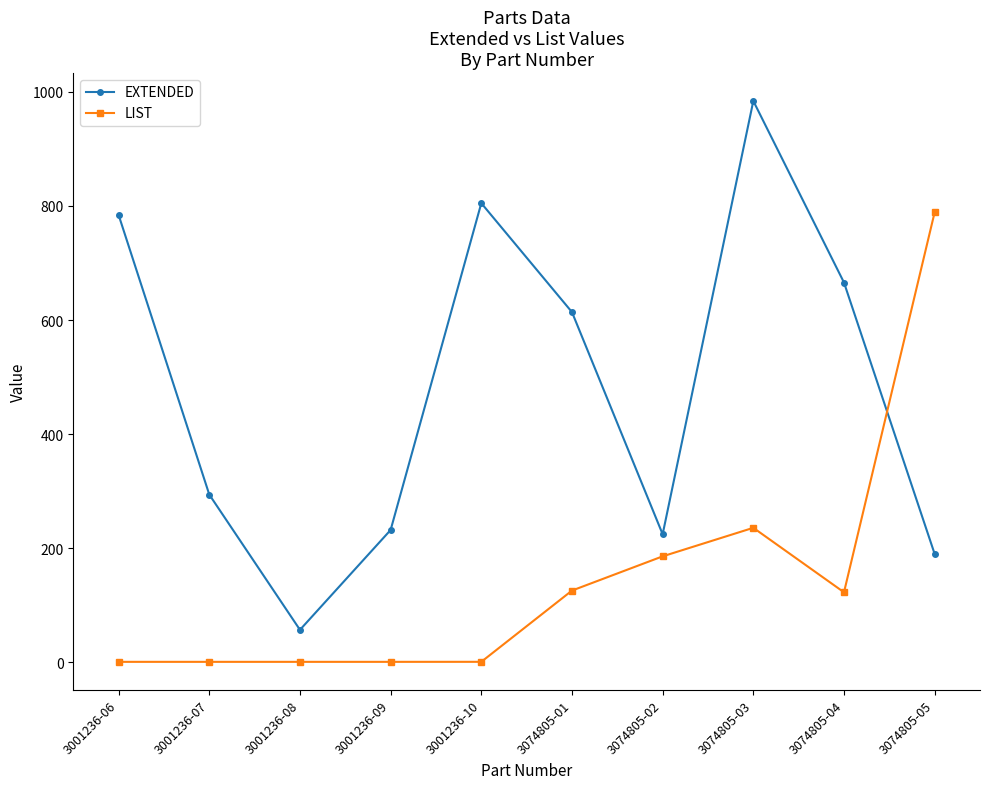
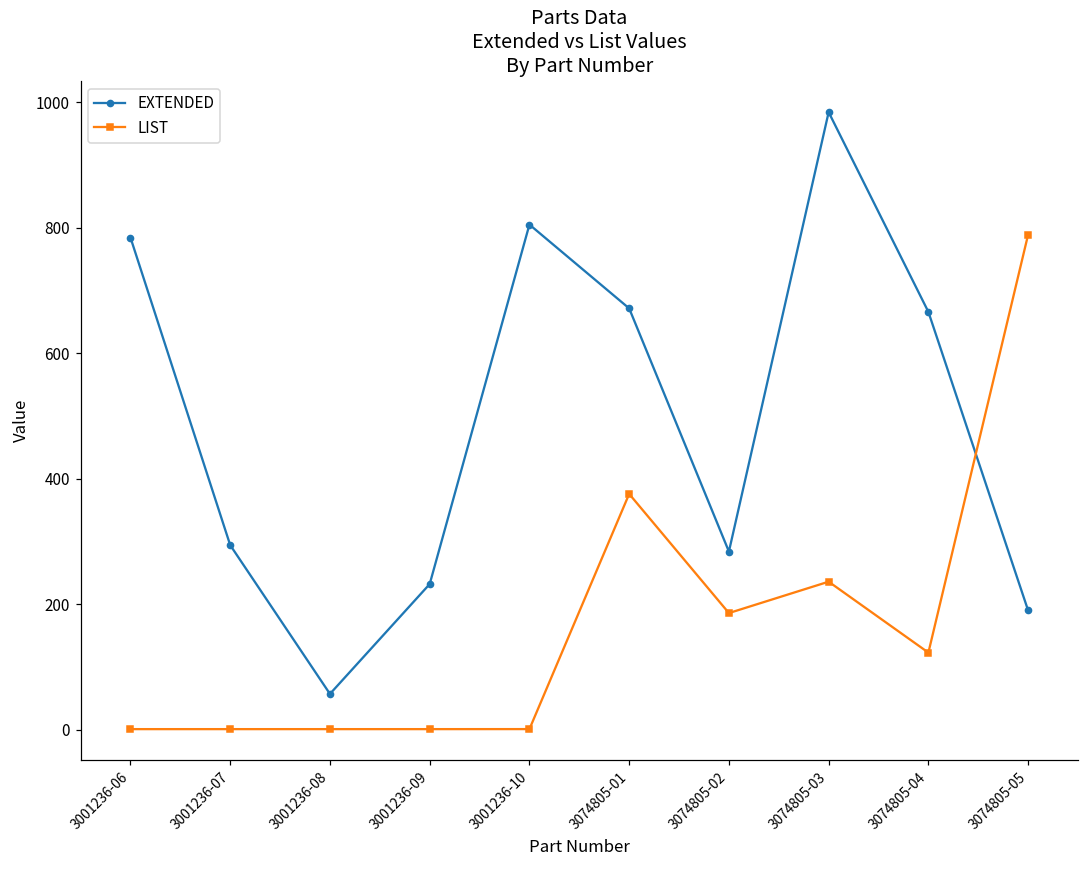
  {
    "EXTENDED": {
      "3001236-06": 780,
      "3001236-07": 290,
      "3001236-08": 60,
      "3001236-09": 230,
      "3001236-10": 800,
-     "3074805-01": 610,
-     "3074805-02": 220,
+     "3074805-01": 670,
+     "3074805-02": 280,
      "3074805-03": 980,
      "3074805-04": 670,
      "3074805-05": 190
    },
    "LIST": {
      "3001236-06": 0,
      "3001236-07": 0,
      "3001236-08": 0,
      "3001236-09": 0,
      "3001236-10": 0,
-     "3074805-01": 130,
+     "3074805-01": 380,
      "3074805-02": 190,
      "3074805-03": 240,
      "3074805-04": 120,
      "3074805-05": 790
    }
  }
